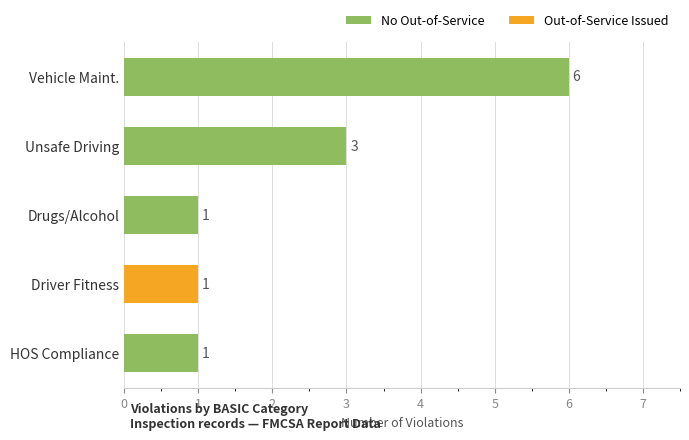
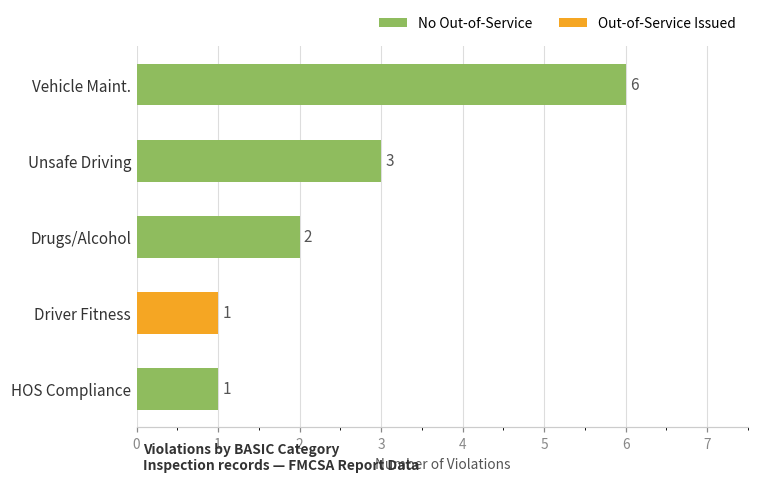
  {
    "Vehicle Maint.": 6,
    "Unsafe Driving": 3,
-   "Drugs/Alcohol": 1,
+   "Drugs/Alcohol": 2,
    "Driver Fitness": 1,
    "HOS Compliance": 1
  }
